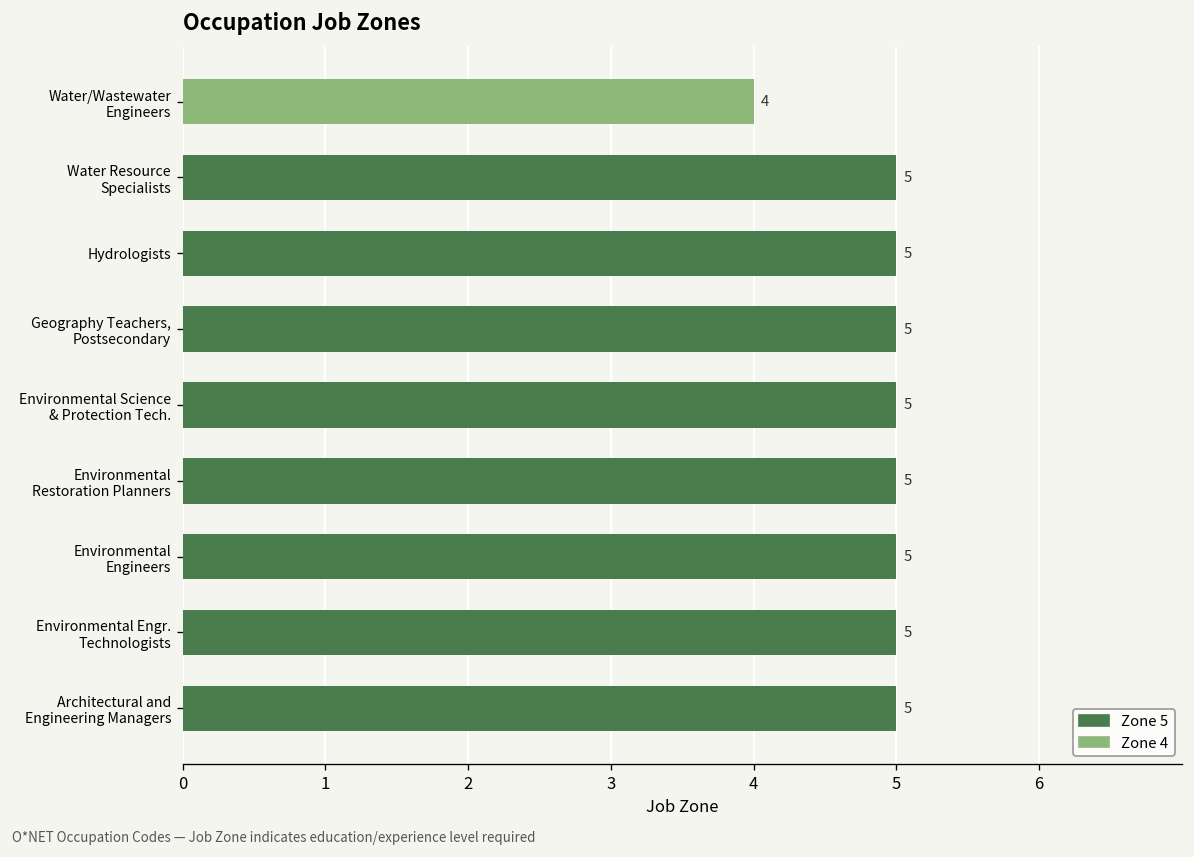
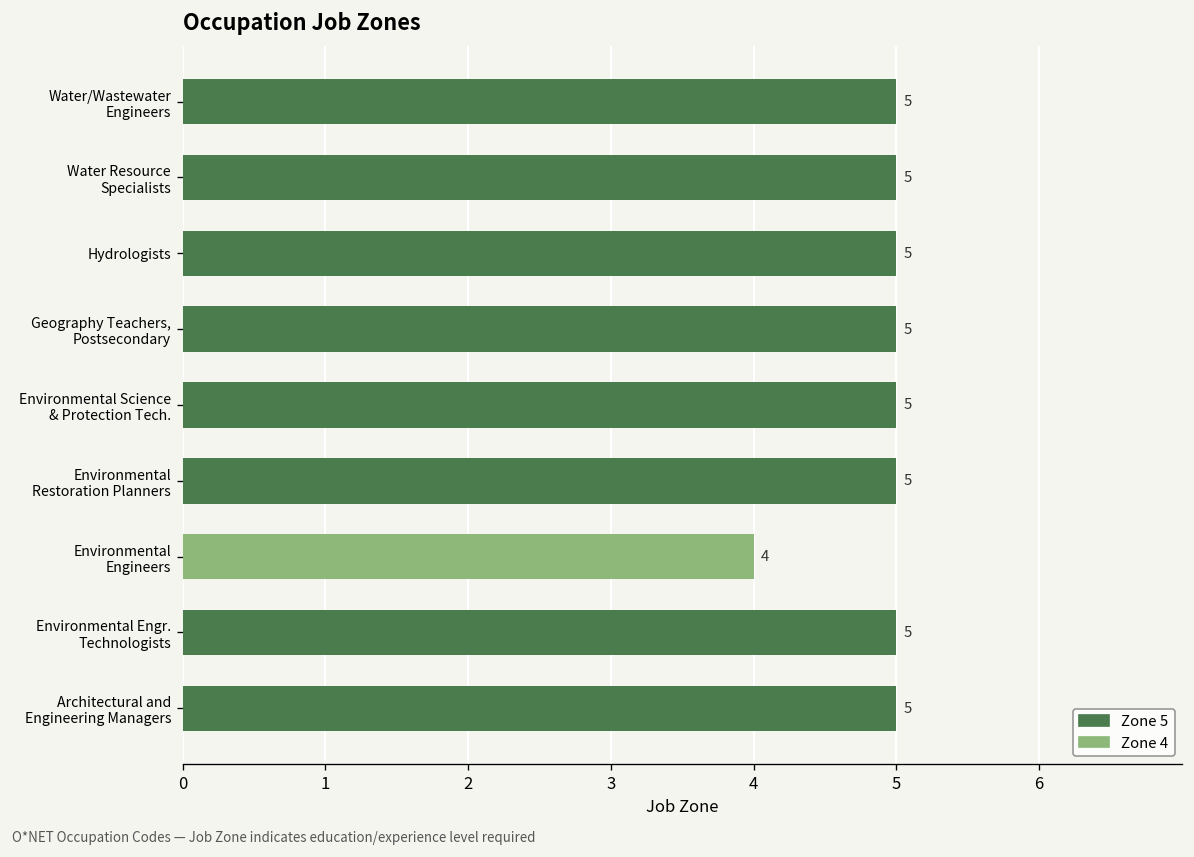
  {
-   "Water/Wastewater Engineers": 4,
+   "Water/Wastewater Engineers": 5,
    "Water Resource Specialists": 5,
    "Hydrologists": 5,
    "Geography Teachers, Postsecondary": 5,
    "Environmental Science & Protection Tech.": 5,
    "Environmental Restoration Planners": 5,
-   "Environmental Engineers": 5,
+   "Environmental Engineers": 4,
    "Environmental Engr. Technologists": 5,
    "Architectural and Engineering Managers": 5
  }
